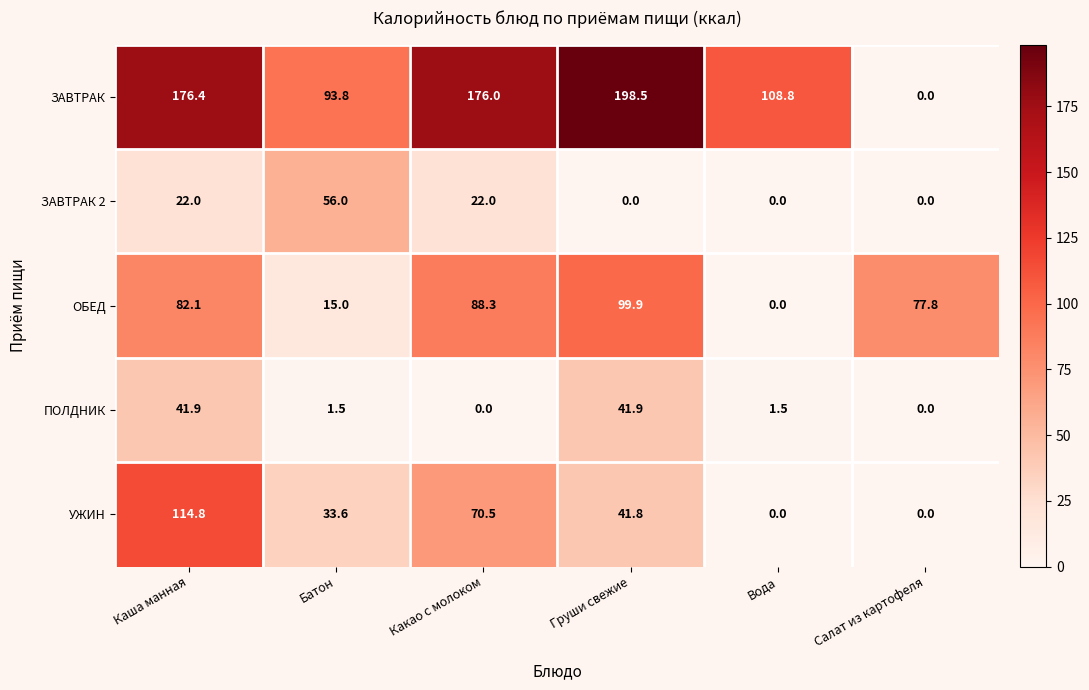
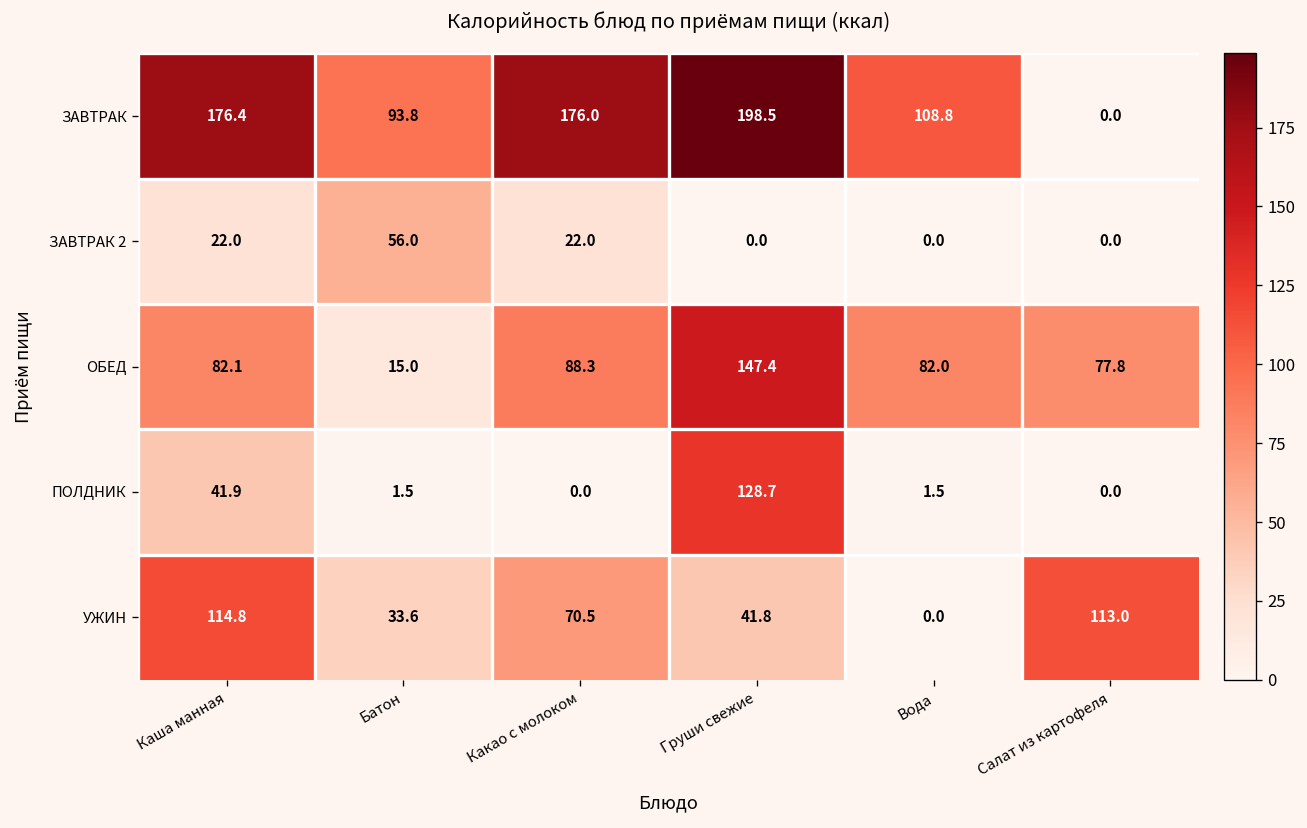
  {
    "ЗАВТРАК": {
      "Каша манная": 176.4,
      "Батон": 93.8,
      "Какао с молоком": 176.0,
      "Груши свежие": 198.5,
      "Вода": 108.8,
      "Салат из картофеля": 0.0
    },
    "ЗАВТРАК 2": {
      "Каша манная": 22.0,
      "Батон": 56.0,
      "Какао с молоком": 22.0,
      "Груши свежие": 0.0,
      "Вода": 0.0,
      "Салат из картофеля": 0.0
    },
    "ОБЕД": {
      "Каша манная": 82.1,
      "Батон": 15.0,
      "Какао с молоком": 88.3,
-     "Груши свежие": 99.9,
-     "Вода": 0.0,
+     "Груши свежие": 147.4,
+     "Вода": 82.0,
      "Салат из картофеля": 77.8
    },
    "ПОЛДНИК": {
      "Каша манная": 41.9,
      "Батон": 1.5,
      "Какао с молоком": 0.0,
-     "Груши свежие": 41.9,
+     "Груши свежие": 128.7,
      "Вода": 1.5,
      "Салат из картофеля": 0.0
    },
    "УЖИН": {
      "Каша манная": 114.8,
      "Батон": 33.6,
      "Какао с молоком": 70.5,
      "Груши свежие": 41.8,
      "Вода": 0.0,
-     "Салат из картофеля": 0.0
+     "Салат из картофеля": 113.0
    }
  }
